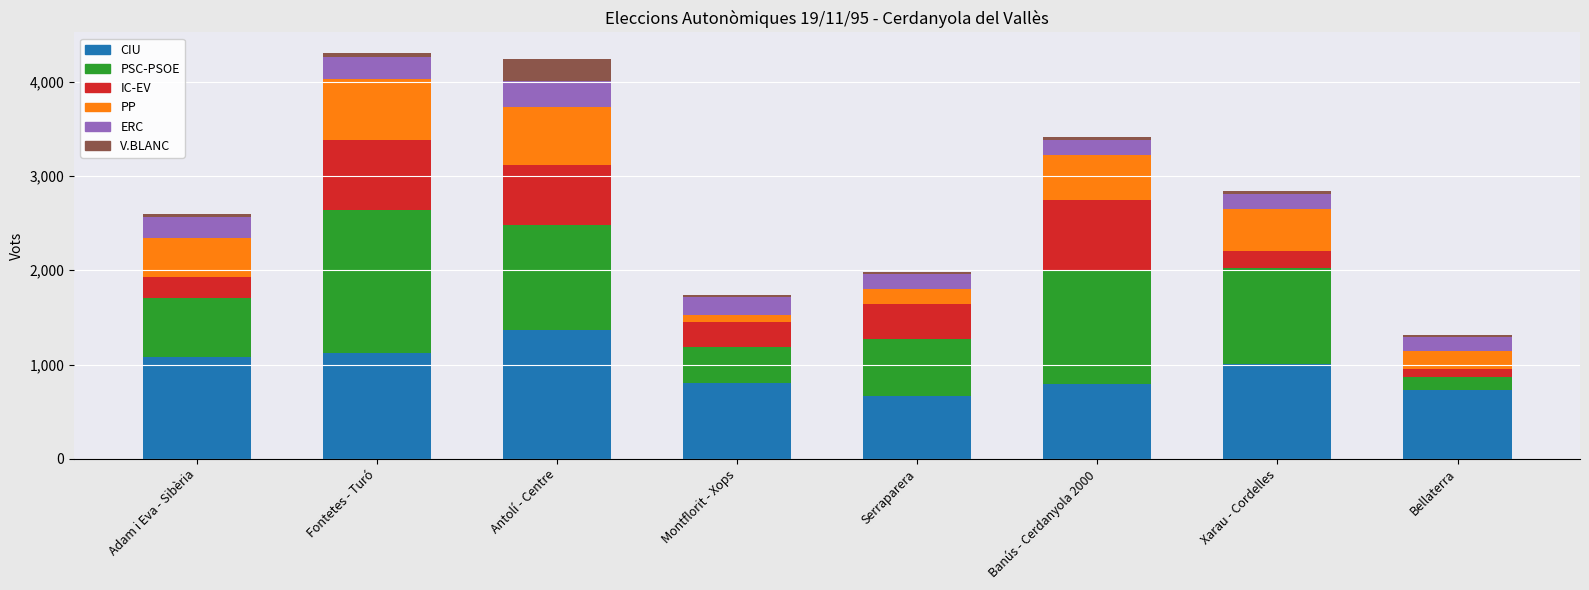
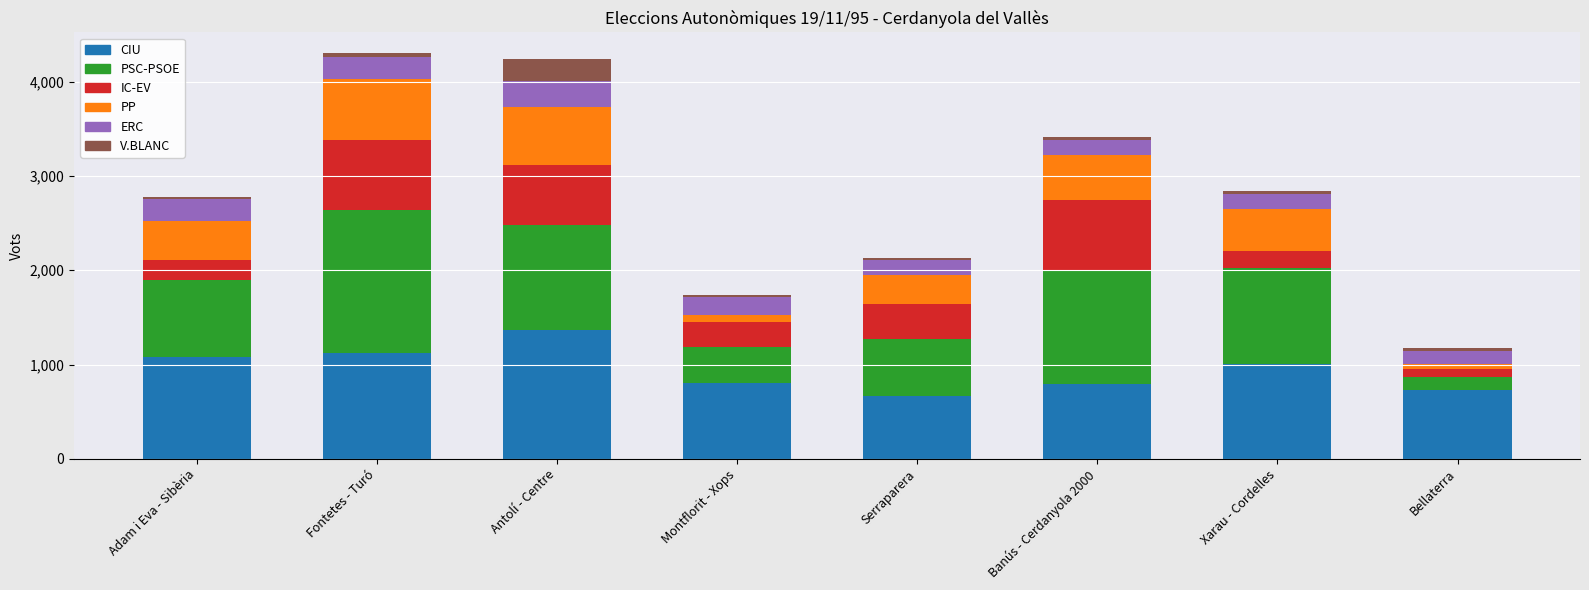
  {
    "CIU": {
      "Adam i Eva - Sibèria": "1,100",
      "Fontetes - Turó": "1,100",
      "Antolí - Centre": "1,400",
      "Montflorit - Xops": "800",
      "Serraparera": "700",
      "Banús - Cerdanyola 2000": "800",
      "Xarau - Cordelles": "1,000",
      "Bellaterra": "700"
    },
    "PSC-PSOE": {
-     "Adam i Eva - Sibèria": "600",
+     "Adam i Eva - Sibèria": "800",
      "Fontetes - Turó": "1,500",
      "Antolí - Centre": "1,100",
      "Montflorit - Xops": "400",
      "Serraparera": "600",
      "Banús - Cerdanyola 2000": "1,200",
      "Xarau - Cordelles": "1,000",
      "Bellaterra": "100"
    },
    "IC-EV": {
      "Adam i Eva - Sibèria": "200",
      "Fontetes - Turó": "700",
      "Antolí - Centre": "600",
      "Montflorit - Xops": "300",
      "Serraparera": "400",
      "Banús - Cerdanyola 2000": "700",
      "Xarau - Cordelles": "200",
      "Bellaterra": "100"
    },
    "PP": {
      "Adam i Eva - Sibèria": "400",
      "Fontetes - Turó": "700",
      "Antolí - Centre": "600",
      "Montflorit - Xops": "100",
-     "Serraparera": "200",
+     "Serraparera": "300",
      "Banús - Cerdanyola 2000": "500",
      "Xarau - Cordelles": "400",
-     "Bellaterra": "200"
+     "Bellaterra": "100"
    },
    "ERC": {
      "Adam i Eva - Sibèria": "200",
      "Fontetes - Turó": "200",
      "Antolí - Centre": "300",
      "Montflorit - Xops": "200",
      "Serraparera": "200",
      "Banús - Cerdanyola 2000": "200",
      "Xarau - Cordelles": "200",
      "Bellaterra": "100"
    },
    "V.BLANC": {
      "Adam i Eva - Sibèria": "0",
      "Fontetes - Turó": "100",
      "Antolí - Centre": "200",
      "Serraparera": "0",
      "Banús - Cerdanyola 2000": "0",
      "Xarau - Cordelles": "0"
    }
  }
